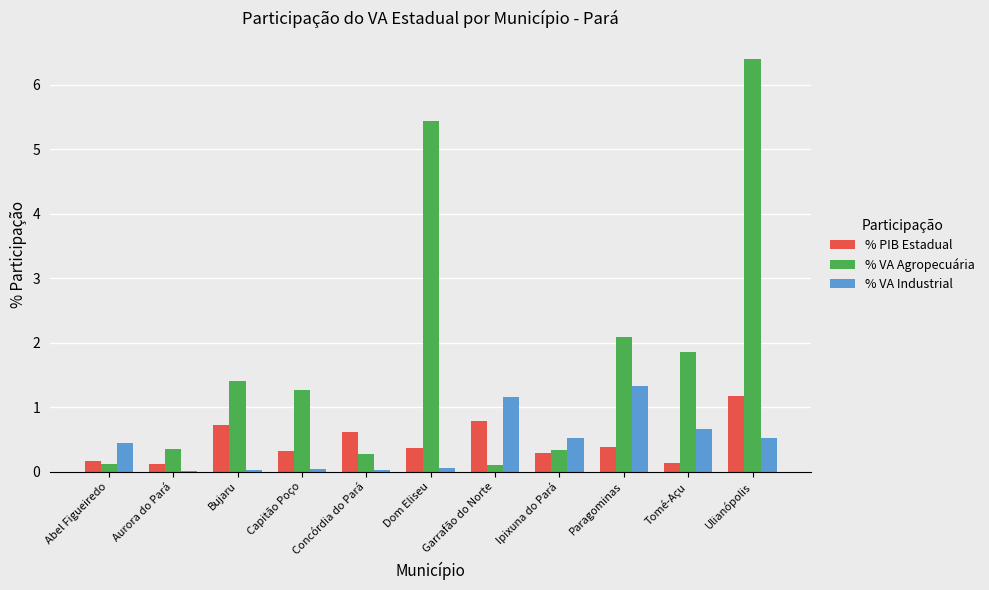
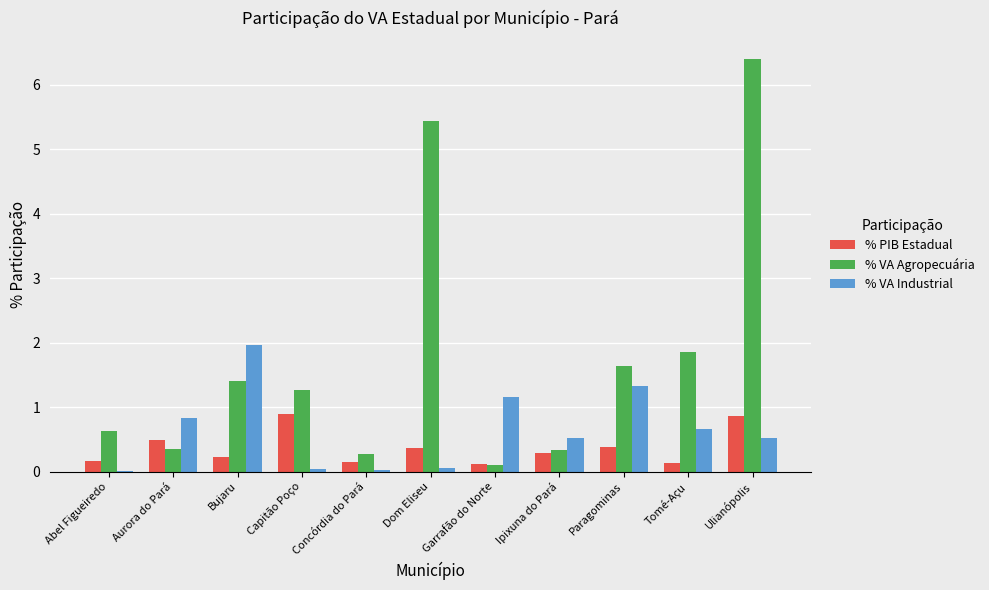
  {
    "% PIB Estadual": {
      "Abel Figueiredo": 0.2,
-     "Aurora do Pará": 0.1,
-     "Bujaru": 0.7,
-     "Capitão Poço": 0.3,
-     "Concórdia do Pará": 0.6,
+     "Aurora do Pará": 0.5,
+     "Bujaru": 0.2,
+     "Capitão Poço": 0.9,
+     "Concórdia do Pará": 0.1,
      "Dom Eliseu": 0.4,
-     "Garrafão do Norte": 0.8,
+     "Garrafão do Norte": 0.1,
      "Ipixuna do Pará": 0.3,
      "Paragominas": 0.4,
      "Tomé-Açu": 0.1,
-     "Ulianópolis": 1.2
+     "Ulianópolis": 0.9
    },
    "% VA Agropecuária": {
-     "Abel Figueiredo": 0.1,
+     "Abel Figueiredo": 0.6,
      "Aurora do Pará": 0.4,
      "Bujaru": 1.4,
      "Capitão Poço": 1.3,
      "Concórdia do Pará": 0.3,
      "Dom Eliseu": 5.4,
      "Garrafão do Norte": 0.1,
      "Ipixuna do Pará": 0.3,
-     "Paragominas": 2.1,
+     "Paragominas": 1.6,
      "Tomé-Açu": 1.9,
      "Ulianópolis": 6.4
    },
    "% VA Industrial": {
-     "Abel Figueiredo": 0.4,
-     "Aurora do Pará": 0.0,
-     "Bujaru": 0.0,
+     "Abel Figueiredo": 0.0,
+     "Aurora do Pará": 0.8,
+     "Bujaru": 2.0,
      "Capitão Poço": 0.0,
      "Dom Eliseu": 0.1,
      "Garrafão do Norte": 1.2,
      "Ipixuna do Pará": 0.5,
      "Paragominas": 1.3,
      "Tomé-Açu": 0.7,
      "Ulianópolis": 0.5
    }
  }
